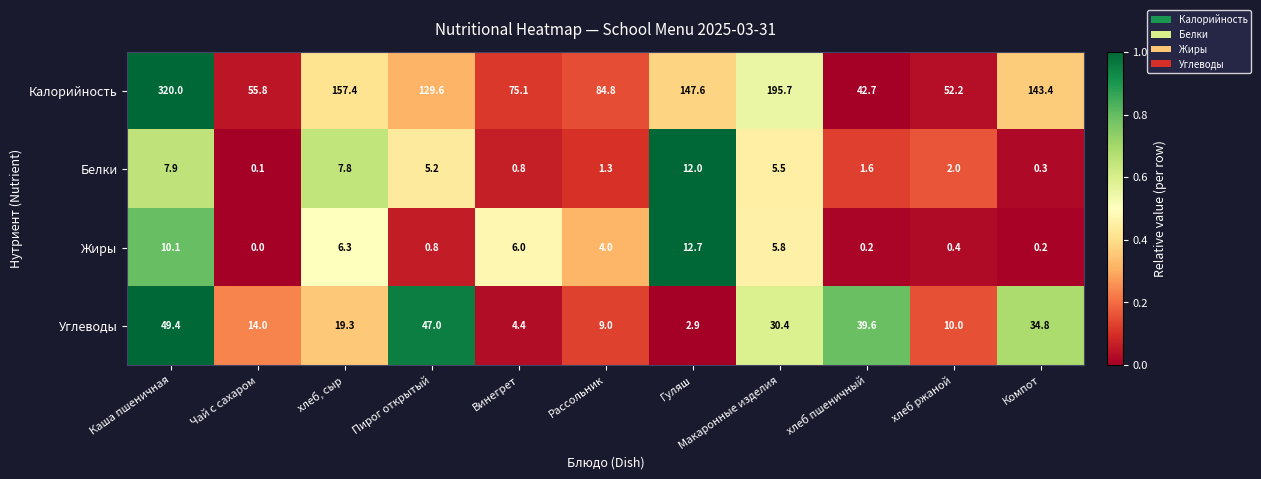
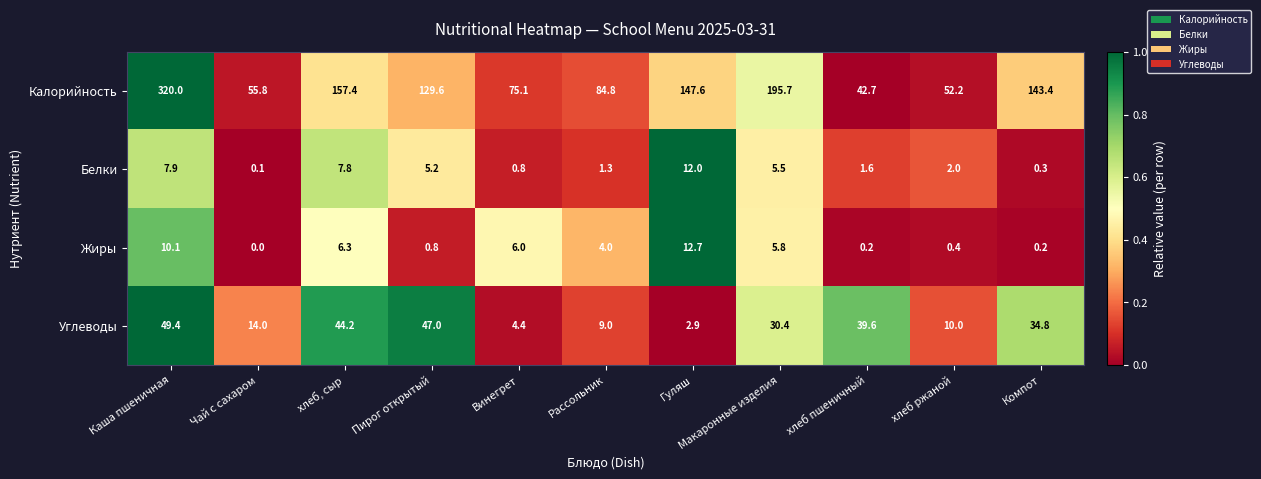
  {
    "Калорийность": {
      "Каша пшеничная": 320.0,
      "Чай с сахаром": 55.8,
      "хлеб, сыр": 157.4,
      "Пирог открытый": 129.6,
      "Винегрет": 75.1,
      "Рассольник": 84.8,
      "Гуляш": 147.6,
      "Макаронные изделия": 195.7,
      "хлеб пшеничный": 42.7,
      "хлеб ржаной": 52.2,
      "Компот": 143.4
    },
    "Белки": {
      "Каша пшеничная": 7.9,
      "Чай с сахаром": 0.1,
      "хлеб, сыр": 7.8,
      "Пирог открытый": 5.2,
      "Винегрет": 0.8,
      "Рассольник": 1.3,
      "Гуляш": 12.0,
      "Макаронные изделия": 5.5,
      "хлеб пшеничный": 1.6,
      "хлеб ржаной": 2.0,
      "Компот": 0.3
    },
    "Жиры": {
      "Каша пшеничная": 10.1,
      "Чай с сахаром": 0.0,
      "хлеб, сыр": 6.3,
      "Пирог открытый": 0.8,
      "Винегрет": 6.0,
      "Рассольник": 4.0,
      "Гуляш": 12.7,
      "Макаронные изделия": 5.8,
      "хлеб пшеничный": 0.2,
      "хлеб ржаной": 0.4,
      "Компот": 0.2
    },
    "Углеводы": {
      "Каша пшеничная": 49.4,
      "Чай с сахаром": 14.0,
-     "хлеб, сыр": 19.3,
+     "хлеб, сыр": 44.2,
      "Пирог открытый": 47.0,
      "Винегрет": 4.4,
      "Рассольник": 9.0,
      "Гуляш": 2.9,
      "Макаронные изделия": 30.4,
      "хлеб пшеничный": 39.6,
      "хлеб ржаной": 10.0,
      "Компот": 34.8
    }
  }
